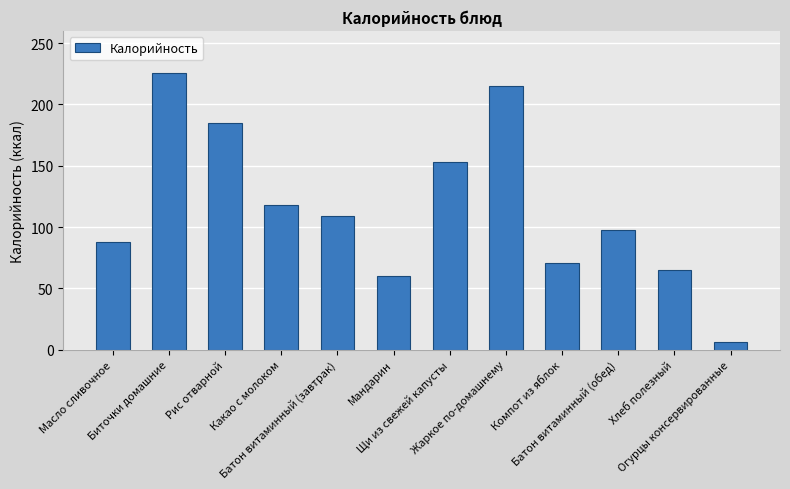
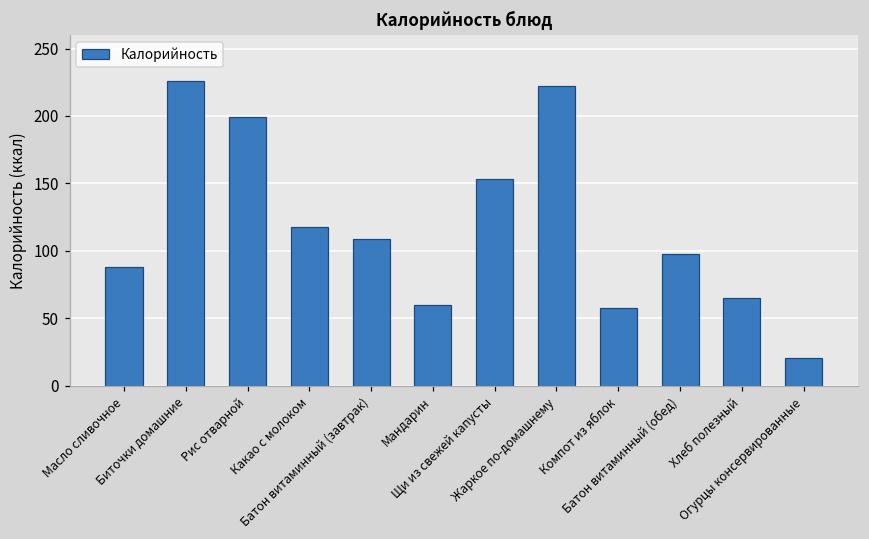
  {
    "Масло сливочное": 88,
    "Биточки домашние": 226,
-   "Рис отварной": 185,
+   "Рис отварной": 199,
    "Какао с молоком": 118,
    "Батон витаминный (завтрак)": 109,
    "Мандарин": 60,
    "Щи из свежей капусты": 153,
-   "Жаркое по-домашнему": 215,
-   "Компот из яблок": 71,
+   "Жаркое по-домашнему": 222,
+   "Компот из яблок": 58,
    "Батон витаминный (обед)": 98,
    "Хлеб полезный": 65,
-   "Огурцы консервированные": 6
+   "Огурцы консервированные": 21
  }
